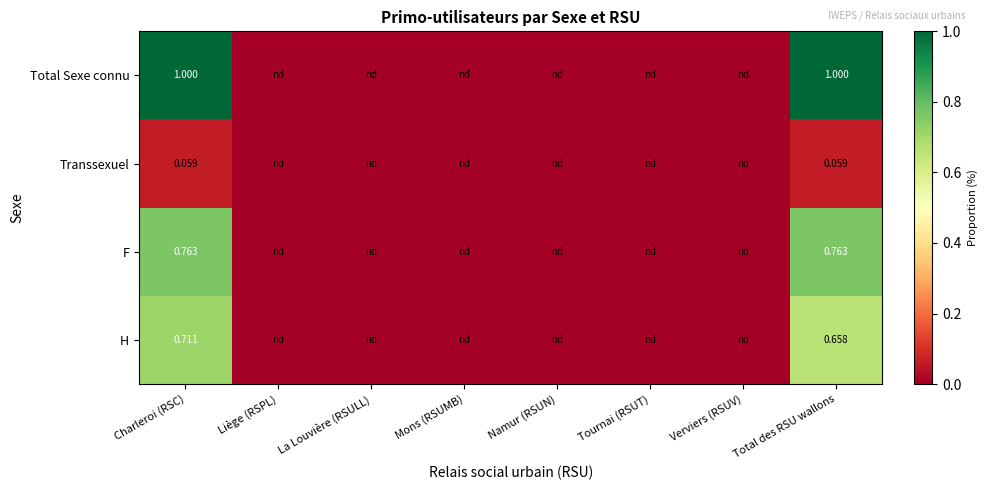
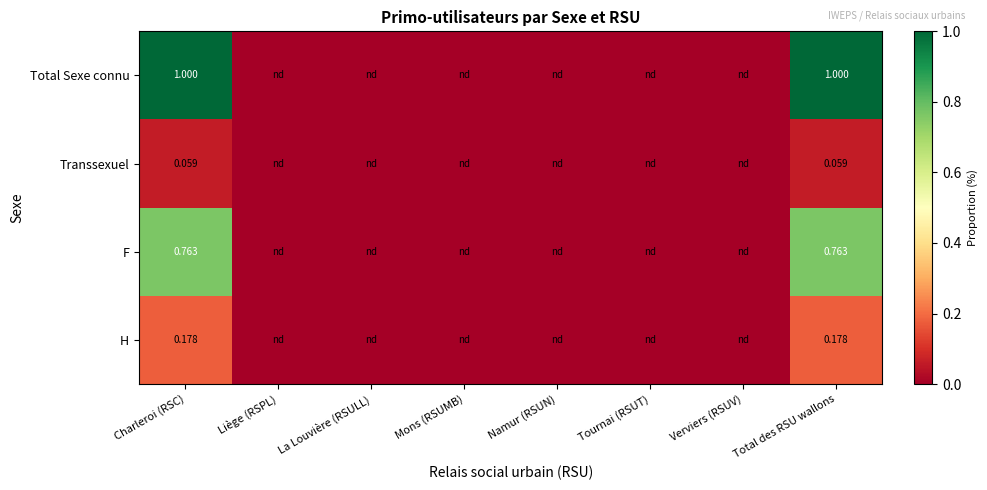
  {
    "Total Sexe connu": {
      "Charleroi (RSC)": 1.000,
      "Total des RSU wallons": 1.000
    },
    "Transsexuel": {
      "Charleroi (RSC)": 0.059,
      "Total des RSU wallons": 0.059
    },
    "F": {
      "Charleroi (RSC)": 0.763,
      "Total des RSU wallons": 0.763
    },
    "H": {
-     "Charleroi (RSC)": 0.711,
-     "Total des RSU wallons": 0.658
+     "Charleroi (RSC)": 0.178,
+     "Total des RSU wallons": 0.178
    }
  }
